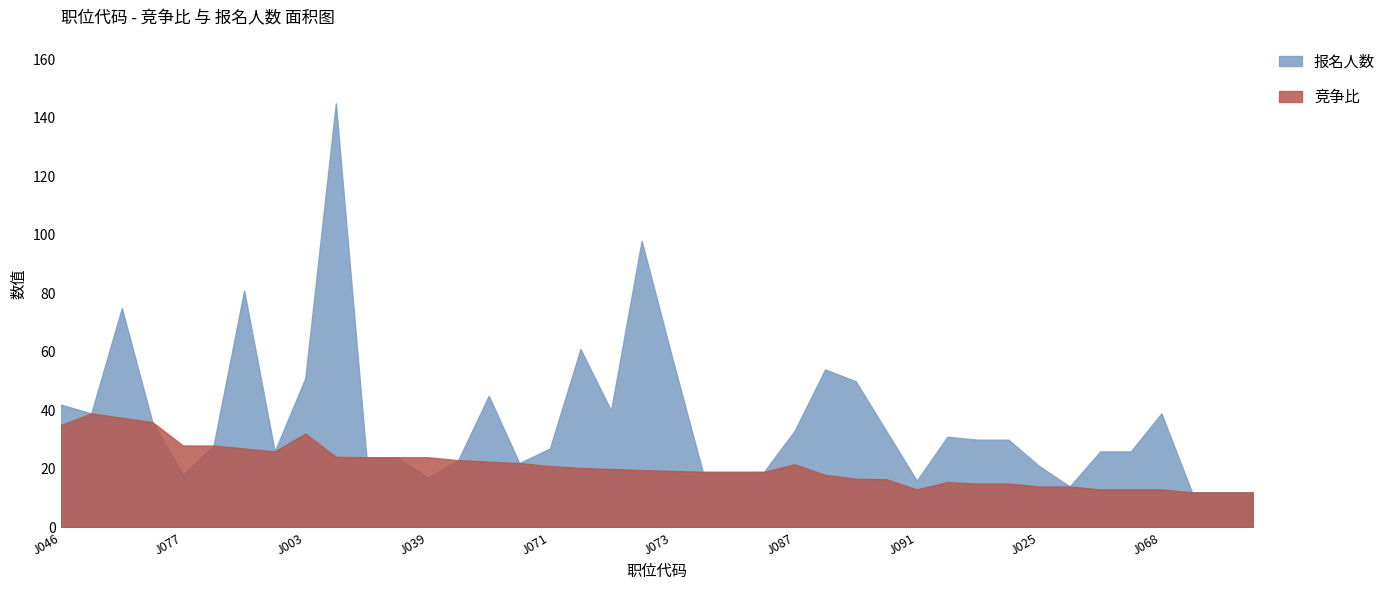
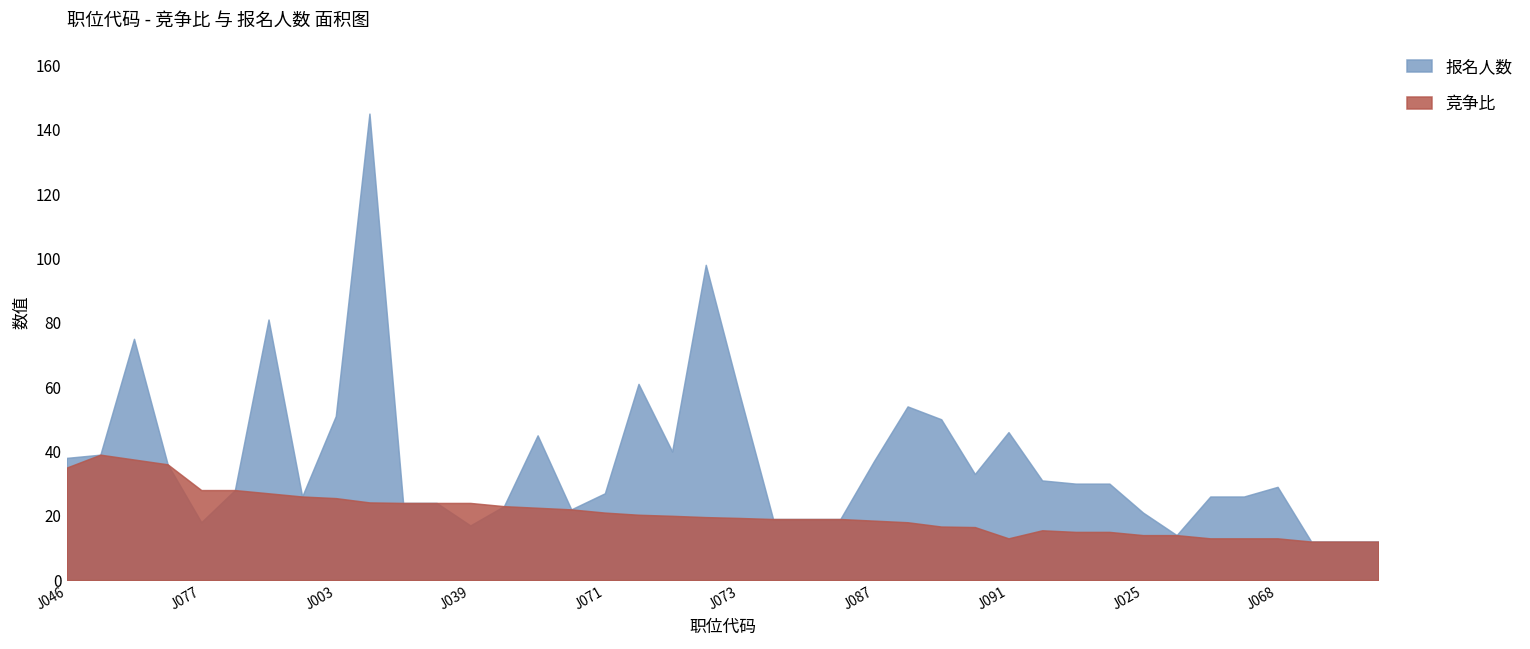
  {
    "报名人数": {
-     "J046": 42,
+     "J046": 38,
      "J077": 18,
      "J003": 51,
      "J039": 17,
      "J071": 27,
      "J073": 58,
-     "J087": 33,
-     "J091": 16,
+     "J087": 37,
+     "J091": 46,
      "J025": 21,
-     "J068": 39
+     "J068": 29
    },
    "竞争比": {
      "J046": 35,
      "J077": 28,
-     "J003": 32,
+     "J003": 26,
      "J039": 24,
      "J071": 21,
      "J073": 19,
-     "J087": 22,
+     "J087": 19,
      "J091": 13,
      "J025": 14,
      "J068": 13
    }
  }
